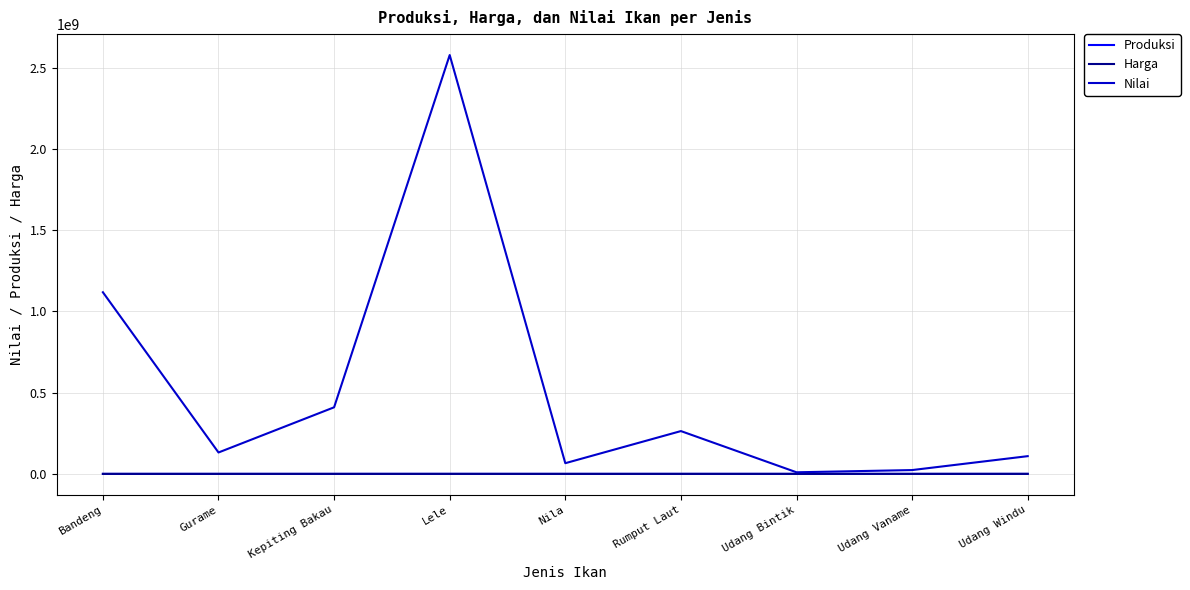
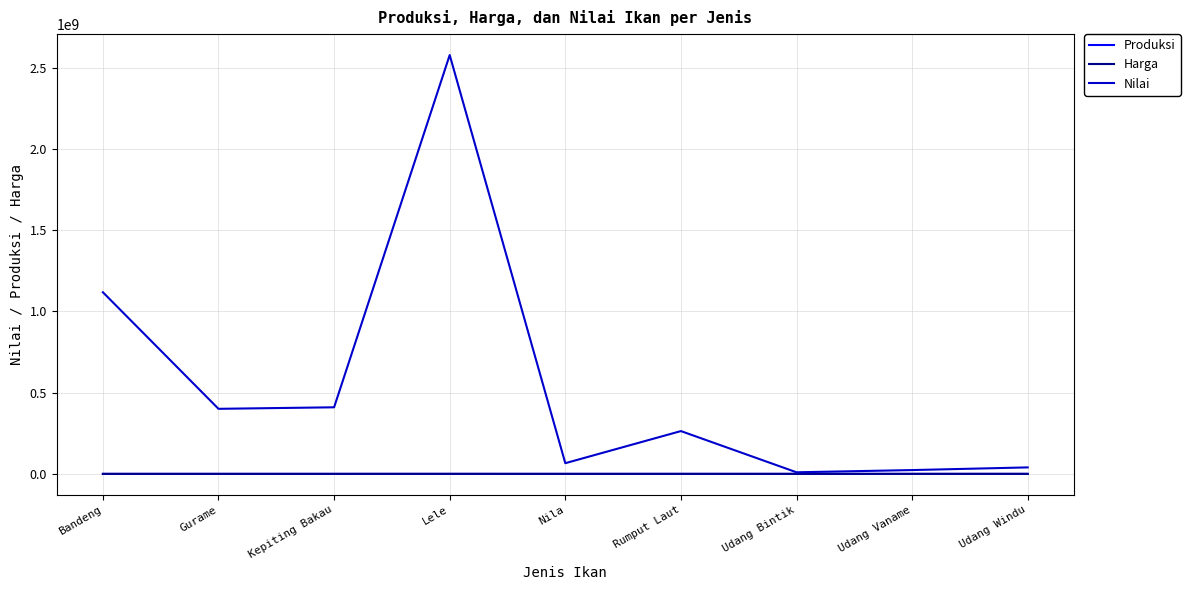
  {
    "Harga": {
      "Bandeng": 0,
      "Gurame": 0,
      "Kepiting Bakau": 0,
      "Lele": 0,
      "Nila": 0,
      "Rumput Laut": 0,
      "Udang Vaname": 0,
      "Udang Windu": 0
    },
    "Nilai": {
      "Bandeng": 1120000000,
-     "Gurame": 130000000,
+     "Gurame": 400000000,
      "Kepiting Bakau": 410000000,
      "Lele": 2580000000,
      "Nila": 70000000,
      "Rumput Laut": 260000000,
      "Udang Vaname": 20000000,
-     "Udang Windu": 110000000
+     "Udang Windu": 40000000
    }
  }
